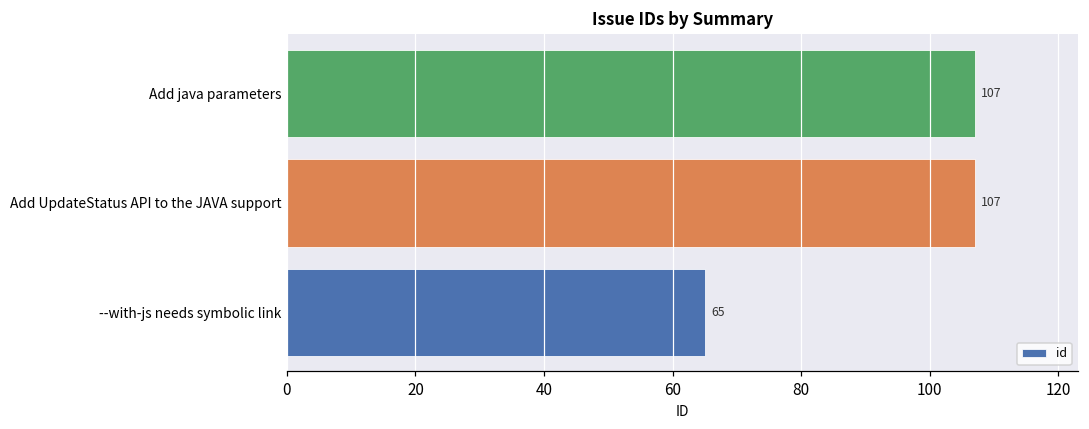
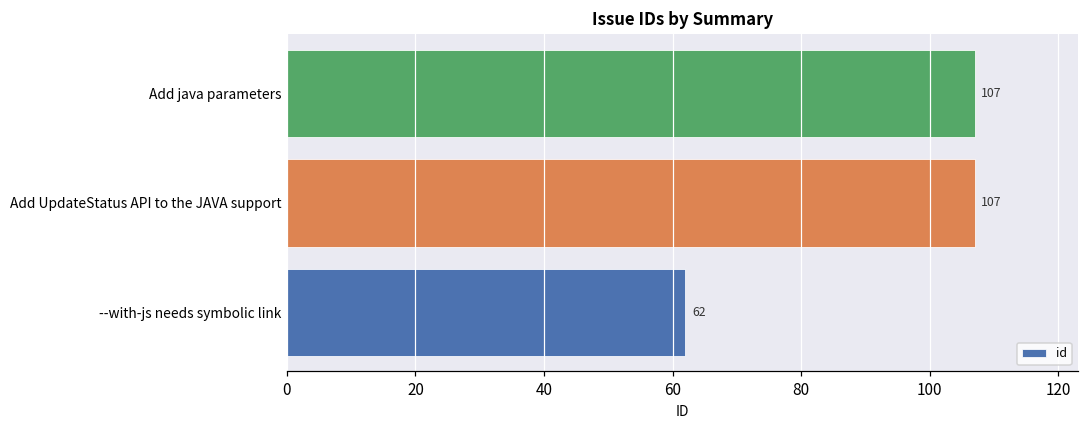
  {
    "Add java parameters": 107,
    "Add UpdateStatus API to the JAVA support": 107,
-   "--with-js needs symbolic link": 65
+   "--with-js needs symbolic link": 62
  }
